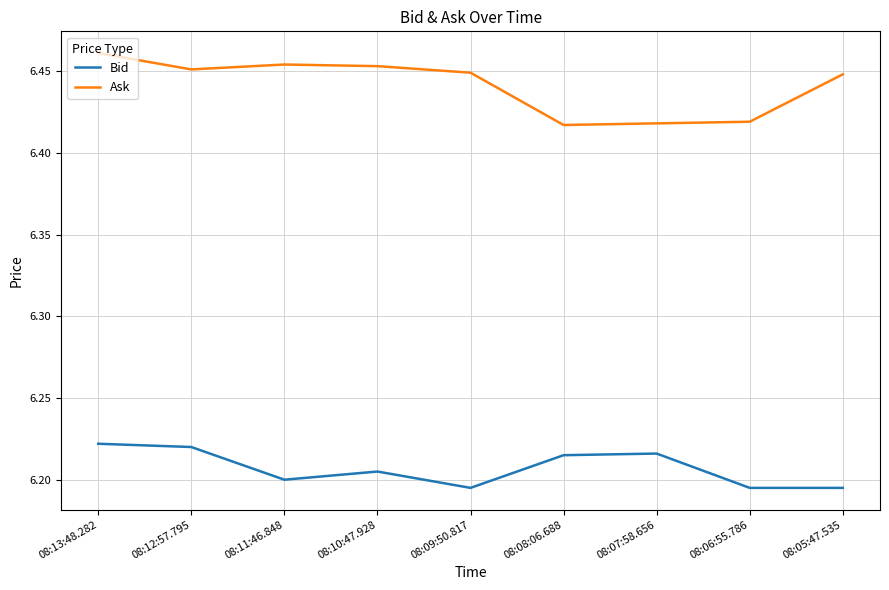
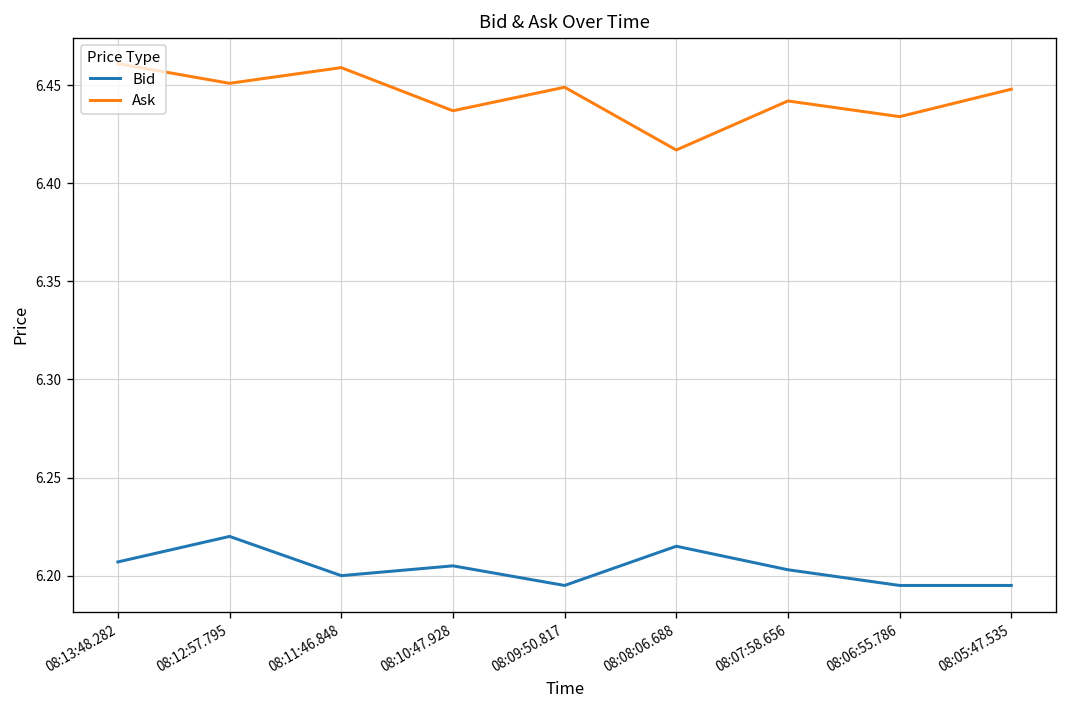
  {
    "Bid": {
-     "08:13:48.282": 6.222,
+     "08:13:48.282": 6.207,
      "08:12:57.795": 6.220,
      "08:11:46.848": 6.200,
      "08:10:47.928": 6.205,
      "08:09:50.817": 6.195,
      "08:08:06.688": 6.215,
-     "08:07:58.656": 6.216,
+     "08:07:58.656": 6.203,
      "08:06:55.786": 6.195,
      "08:05:47.535": 6.195
    },
    "Ask": {
      "08:12:57.795": 6.451,
-     "08:11:46.848": 6.454,
-     "08:10:47.928": 6.453,
+     "08:11:46.848": 6.459,
+     "08:10:47.928": 6.437,
      "08:09:50.817": 6.449,
      "08:08:06.688": 6.417,
-     "08:07:58.656": 6.418,
-     "08:06:55.786": 6.419,
+     "08:07:58.656": 6.442,
+     "08:06:55.786": 6.434,
      "08:05:47.535": 6.448
    }
  }
